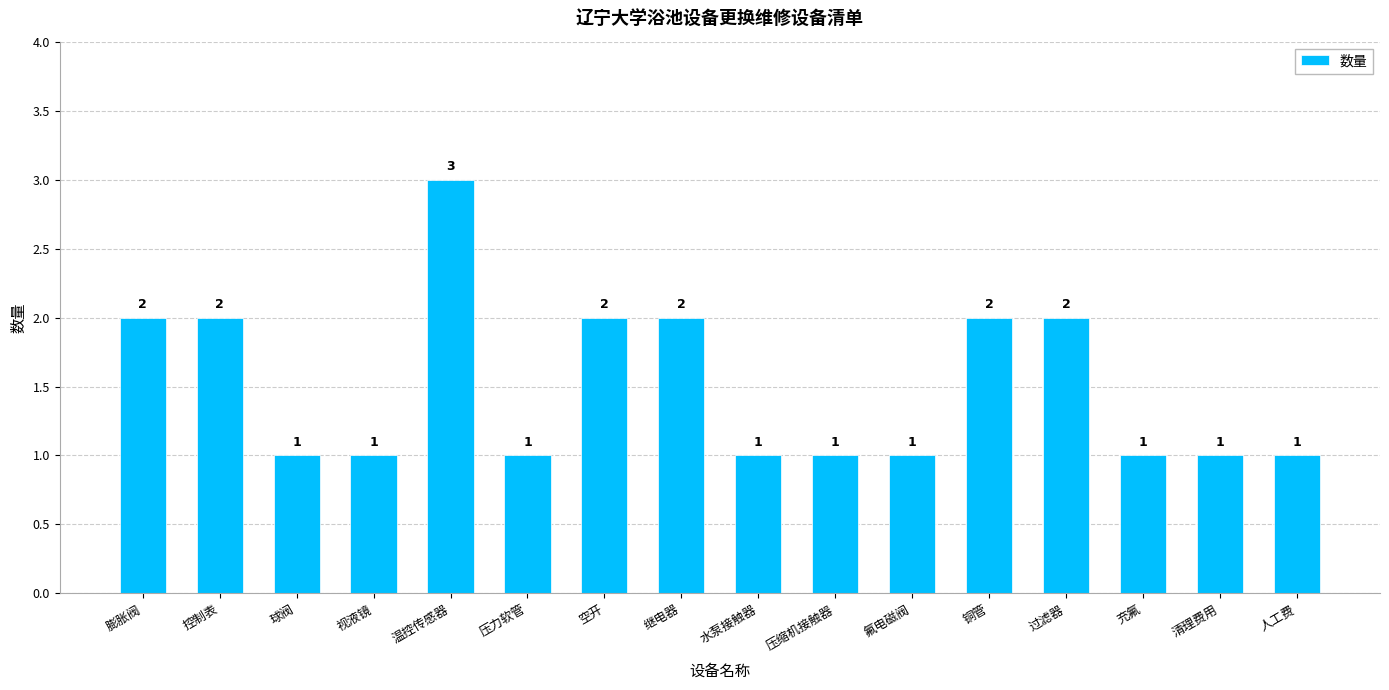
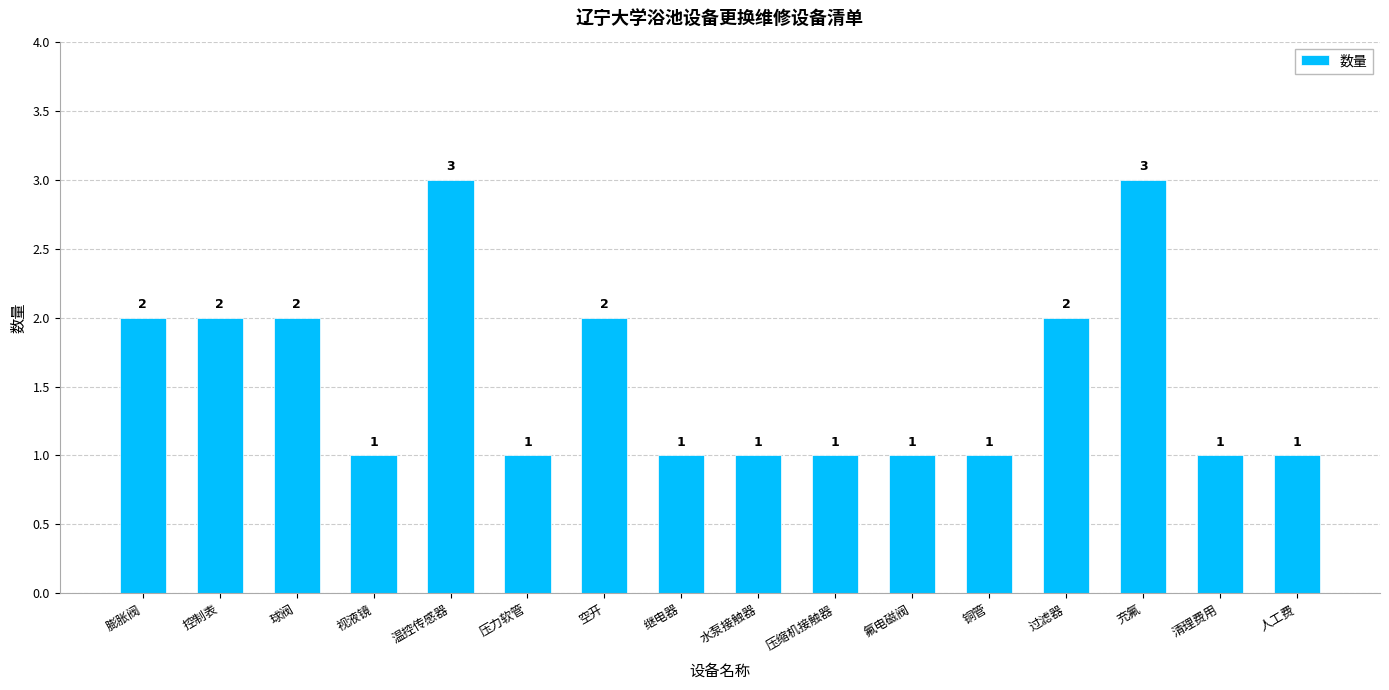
  {
    "膨胀阀": 2,
    "控制表": 2,
-   "球阀": 1,
+   "球阀": 2,
    "视液镜": 1,
    "温控传感器": 3,
    "压力软管": 1,
    "空开": 2,
-   "继电器": 2,
+   "继电器": 1,
    "水泵接触器": 1,
    "压缩机接触器": 1,
    "氟电磁阀": 1,
-   "铜管": 2,
+   "铜管": 1,
    "过滤器": 2,
-   "充氟": 1,
+   "充氟": 3,
    "清理费用": 1,
    "人工费": 1
  }
